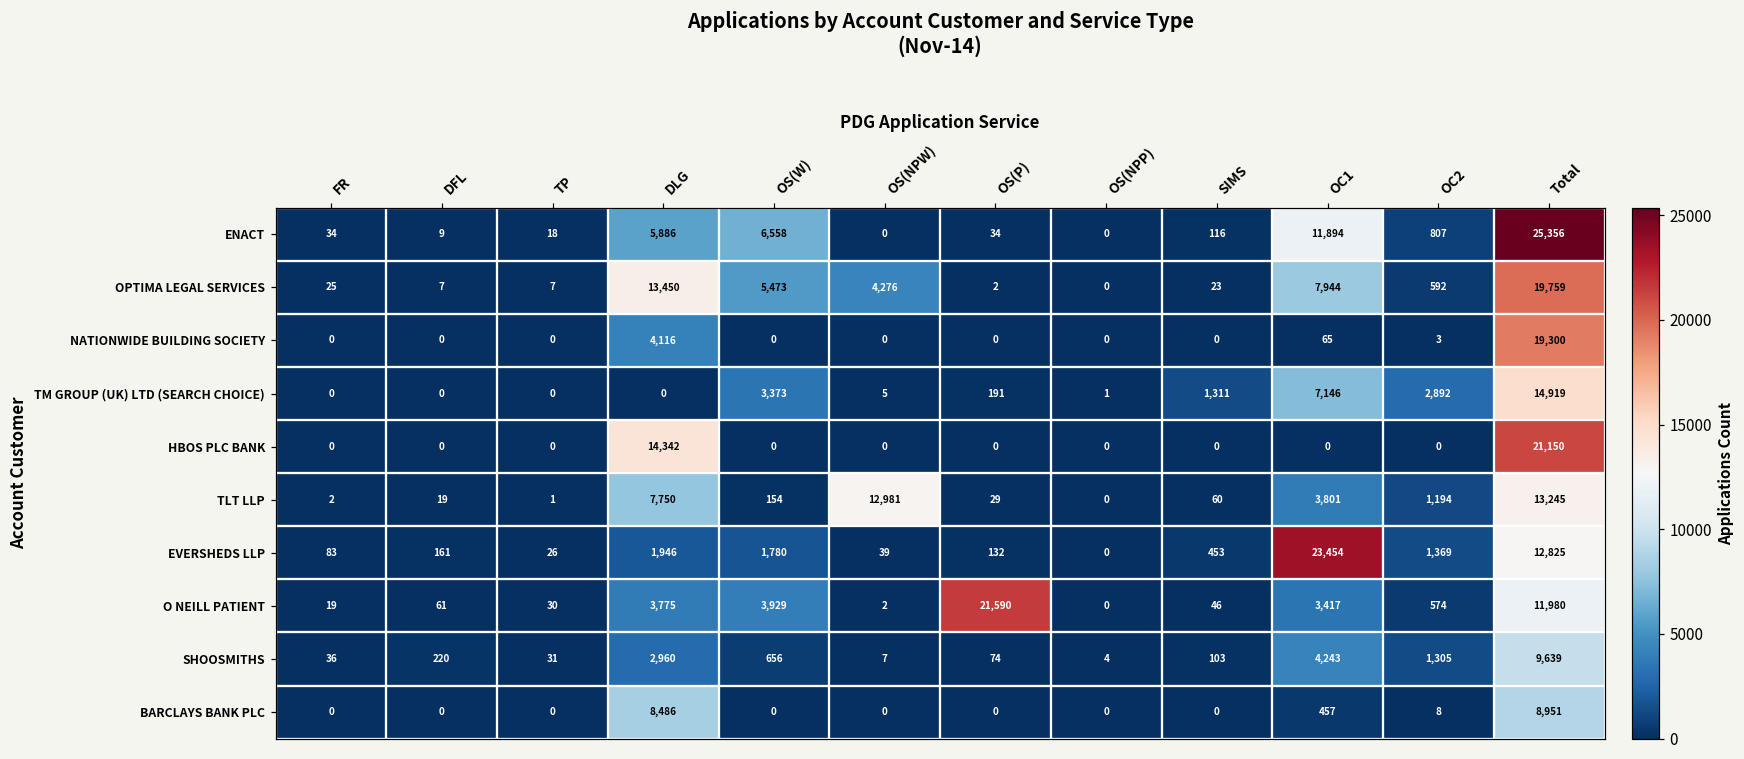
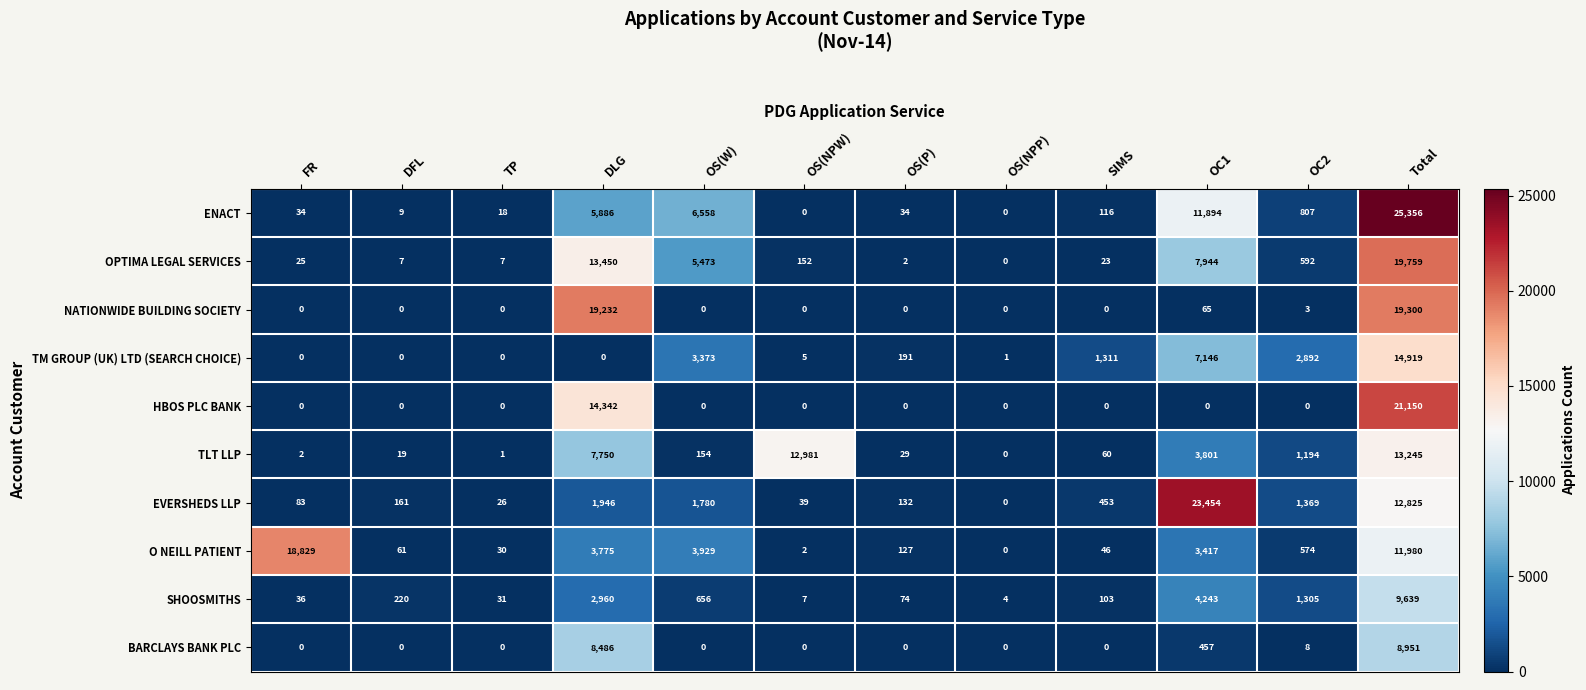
  {
    "ENACT": {
      "FR": "34",
      "DFL": "9",
      "TP": "18",
      "DLG": "5,886",
      "OS(W)": "6,558",
      "OS(NPW)": "0",
      "OS(P)": "34",
      "OS(NPP)": "0",
      "SIMS": "116",
      "OC1": "11,894",
      "OC2": "807",
      "Total": "25,356"
    },
    "OPTIMA LEGAL SERVICES": {
      "FR": "25",
      "DFL": "7",
      "TP": "7",
      "DLG": "13,450",
      "OS(W)": "5,473",
-     "OS(NPW)": "4,276",
+     "OS(NPW)": "152",
      "OS(P)": "2",
      "OS(NPP)": "0",
      "SIMS": "23",
      "OC1": "7,944",
      "OC2": "592",
      "Total": "19,759"
    },
    "NATIONWIDE BUILDING SOCIETY": {
      "FR": "0",
      "DFL": "0",
      "TP": "0",
-     "DLG": "4,116",
+     "DLG": "19,232",
      "OS(W)": "0",
      "OS(NPW)": "0",
      "OS(P)": "0",
      "OS(NPP)": "0",
      "SIMS": "0",
      "OC1": "65",
      "OC2": "3",
      "Total": "19,300"
    },
    "TM GROUP (UK) LTD (SEARCH CHOICE)": {
      "FR": "0",
      "DFL": "0",
      "TP": "0",
      "DLG": "0",
      "OS(W)": "3,373",
      "OS(NPW)": "5",
      "OS(P)": "191",
      "OS(NPP)": "1",
      "SIMS": "1,311",
      "OC1": "7,146",
      "OC2": "2,892",
      "Total": "14,919"
    },
    "HBOS PLC BANK": {
      "FR": "0",
      "DFL": "0",
      "TP": "0",
      "DLG": "14,342",
      "OS(W)": "0",
      "OS(NPW)": "0",
      "OS(P)": "0",
      "OS(NPP)": "0",
      "SIMS": "0",
      "OC1": "0",
      "OC2": "0",
      "Total": "21,150"
    },
    "TLT LLP": {
      "FR": "2",
      "DFL": "19",
      "TP": "1",
      "DLG": "7,750",
      "OS(W)": "154",
      "OS(NPW)": "12,981",
      "OS(P)": "29",
      "OS(NPP)": "0",
      "SIMS": "60",
      "OC1": "3,801",
      "OC2": "1,194",
      "Total": "13,245"
    },
    "EVERSHEDS LLP": {
      "FR": "83",
      "DFL": "161",
      "TP": "26",
      "DLG": "1,946",
      "OS(W)": "1,780",
      "OS(NPW)": "39",
      "OS(P)": "132",
      "OS(NPP)": "0",
      "SIMS": "453",
      "OC1": "23,454",
      "OC2": "1,369",
      "Total": "12,825"
    },
    "O NEILL PATIENT": {
-     "FR": "19",
+     "FR": "18,829",
      "DFL": "61",
      "TP": "30",
      "DLG": "3,775",
      "OS(W)": "3,929",
      "OS(NPW)": "2",
-     "OS(P)": "21,590",
+     "OS(P)": "127",
      "OS(NPP)": "0",
      "SIMS": "46",
      "OC1": "3,417",
      "OC2": "574",
      "Total": "11,980"
    },
    "SHOOSMITHS": {
      "FR": "36",
      "DFL": "220",
      "TP": "31",
      "DLG": "2,960",
      "OS(W)": "656",
      "OS(NPW)": "7",
      "OS(P)": "74",
      "OS(NPP)": "4",
      "SIMS": "103",
      "OC1": "4,243",
      "OC2": "1,305",
      "Total": "9,639"
    },
    "BARCLAYS BANK PLC": {
      "FR": "0",
      "DFL": "0",
      "TP": "0",
      "DLG": "8,486",
      "OS(W)": "0",
      "OS(NPW)": "0",
      "OS(P)": "0",
      "OS(NPP)": "0",
      "SIMS": "0",
      "OC1": "457",
      "OC2": "8",
      "Total": "8,951"
    }
  }
